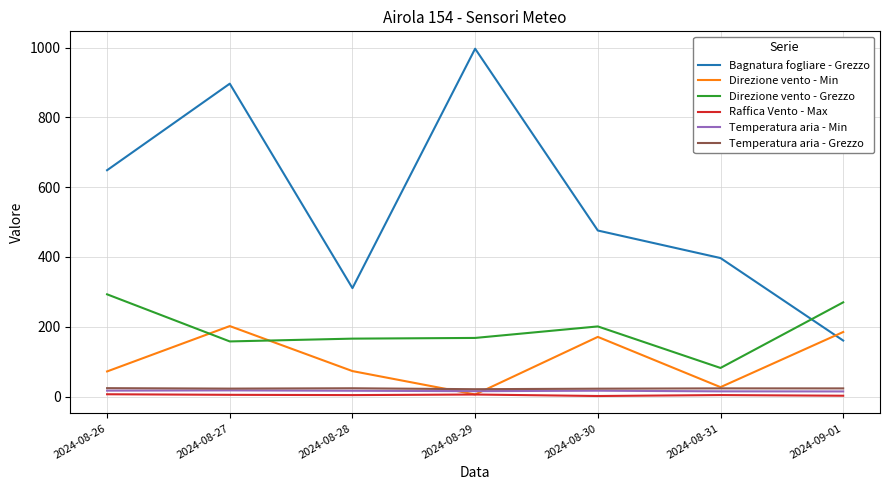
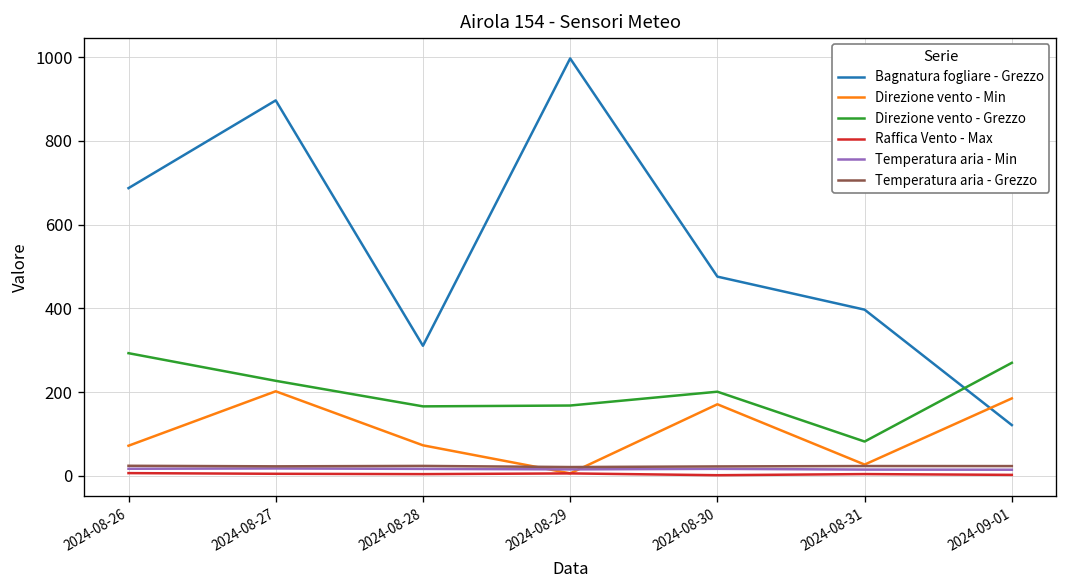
  {
    "Bagnatura fogliare - Grezzo": {
-     "2024-08-26": 650,
+     "2024-08-26": 690,
      "2024-08-27": 900,
      "2024-08-28": 310,
      "2024-08-29": 1000,
      "2024-08-30": 480,
      "2024-08-31": 400,
-     "2024-09-01": 160
+     "2024-09-01": 120
    },
    "Direzione vento - Min": {
      "2024-08-26": 70,
      "2024-08-27": 200,
      "2024-08-28": 70,
      "2024-08-30": 170,
      "2024-09-01": 190
    },
    "Direzione vento - Grezzo": {
      "2024-08-26": 290,
-     "2024-08-27": 160,
+     "2024-08-27": 230,
      "2024-08-28": 170,
      "2024-08-29": 170,
      "2024-08-30": 200,
      "2024-08-31": 80,
      "2024-09-01": 270
    },
    "Raffica Vento - Max": {
      "2024-08-26": 10,
      "2024-08-27": 10,
      "2024-08-28": 0,
      "2024-08-30": 0,
      "2024-08-31": 0,
      "2024-09-01": 0
    },
    "Temperatura aria - Min": {
      "2024-08-31": 20,
      "2024-09-01": 10
    },
    "Temperatura aria - Grezzo": {
      "2024-09-01": 20
    }
  }
